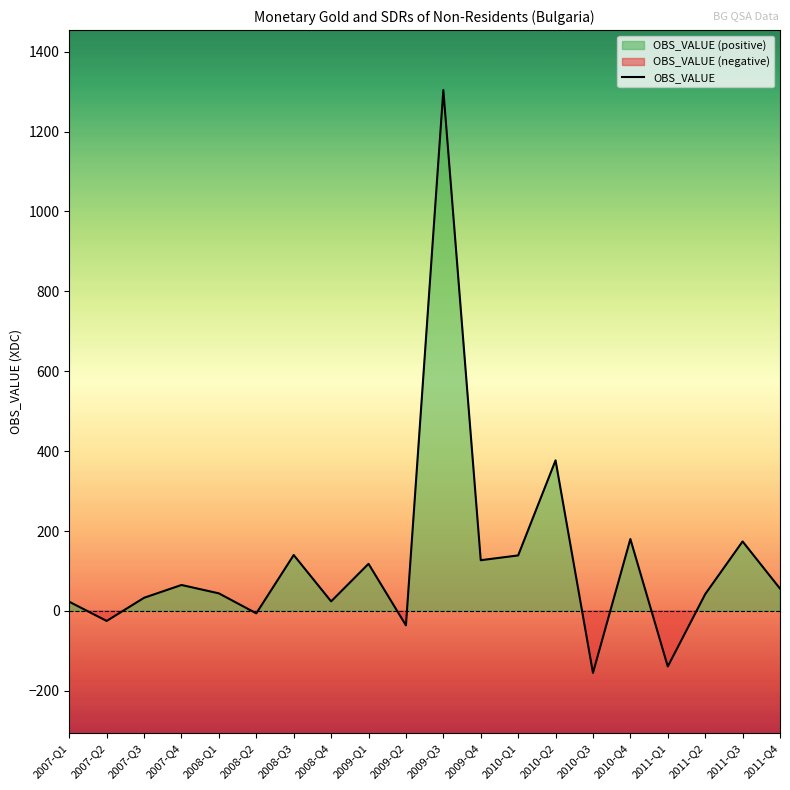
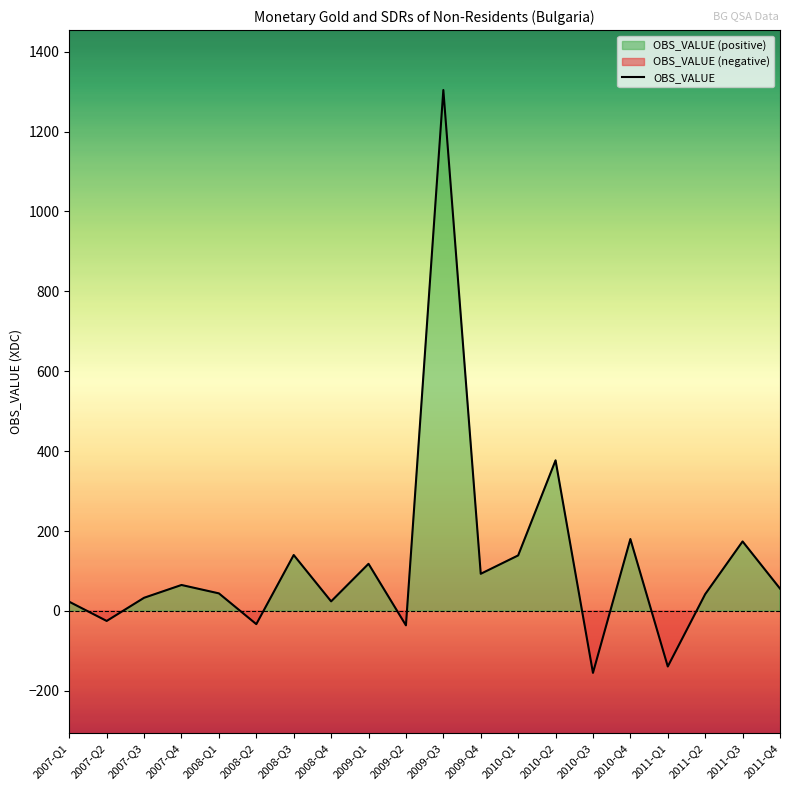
  {
    "2007-Q1": 20,
    "2007-Q2": -30,
    "2007-Q3": 30,
    "2007-Q4": 70,
    "2008-Q1": 40,
-   "2008-Q2": -10,
+   "2008-Q2": -30,
    "2008-Q3": 140,
    "2008-Q4": 20,
    "2009-Q1": 120,
    "2009-Q2": -40,
    "2009-Q3": 1300,
-   "2009-Q4": 130,
+   "2009-Q4": 90,
    "2010-Q1": 140,
    "2010-Q2": 380,
    "2010-Q3": -160,
    "2010-Q4": 180,
    "2011-Q1": -140,
    "2011-Q2": 40,
    "2011-Q3": 170,
    "2011-Q4": 60
  }
